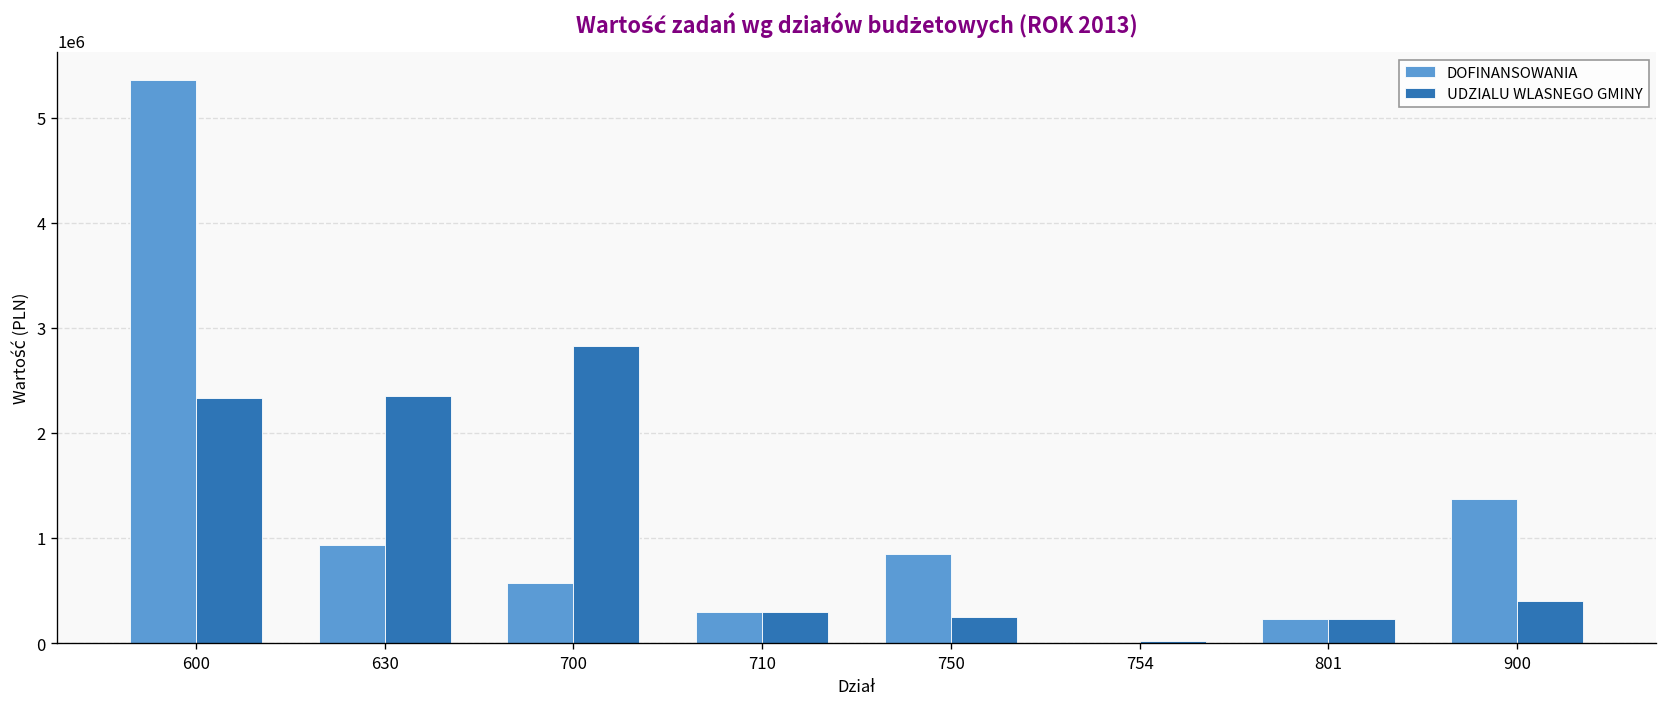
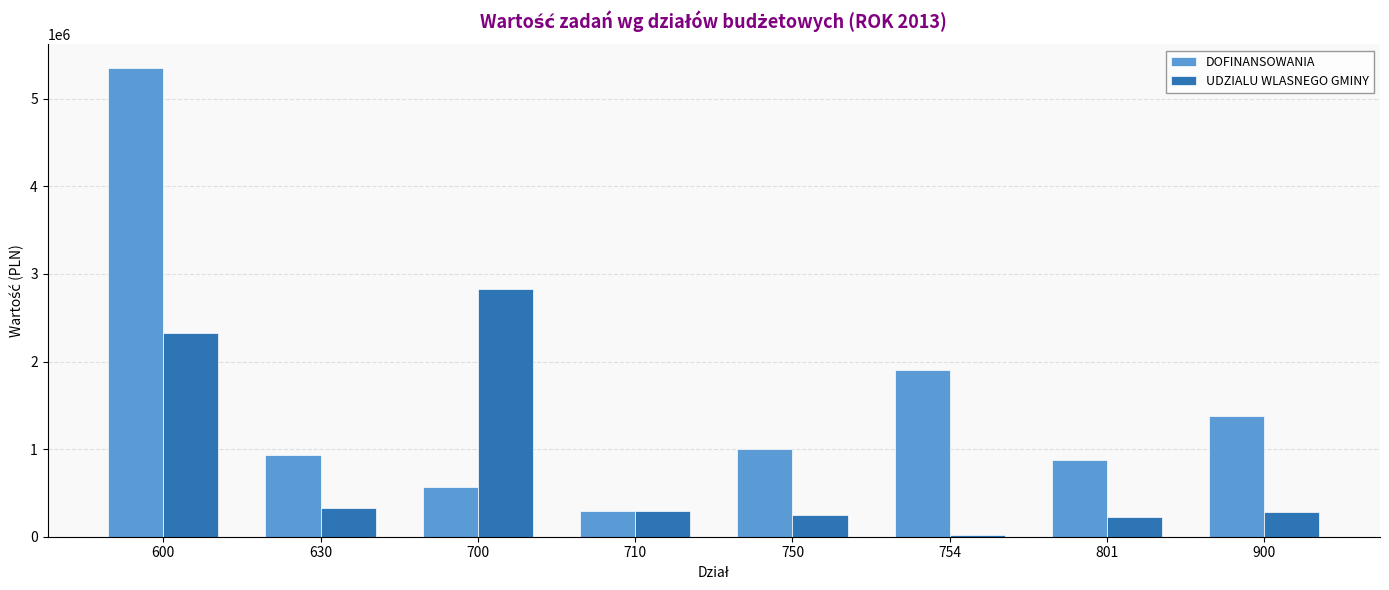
  {
    "DOFINANSOWANIA": {
      "600": 5400000,
      "630": 900000,
      "700": 600000,
      "710": 300000,
-     "750": 900000,
-     "754": 0,
-     "801": 200000,
+     "750": 1000000,
+     "754": 1900000,
+     "801": 900000,
      "900": 1400000
    },
    "UDZIALU WLASNEGO GMINY": {
      "600": 2300000,
-     "630": 2300000,
+     "630": 300000,
      "700": 2800000,
      "710": 300000,
      "750": 300000,
      "801": 200000,
-     "900": 400000
+     "900": 300000
    }
  }
